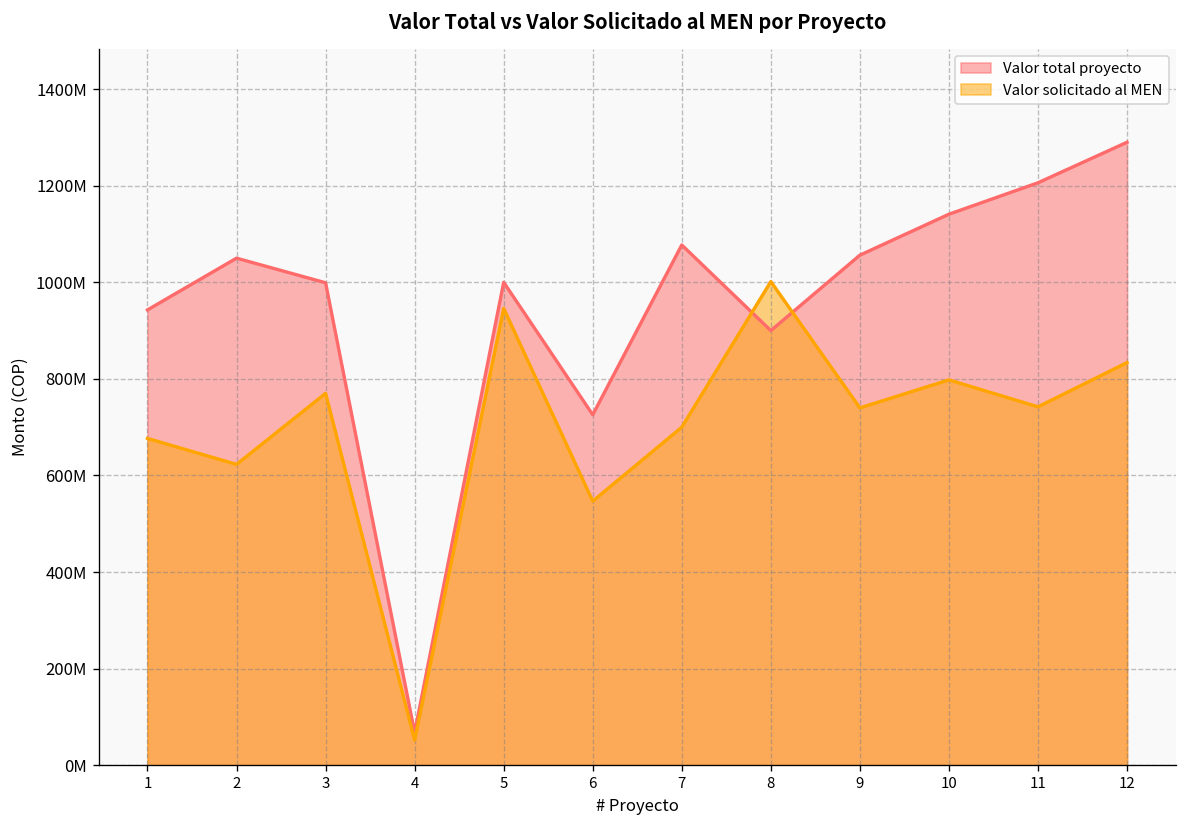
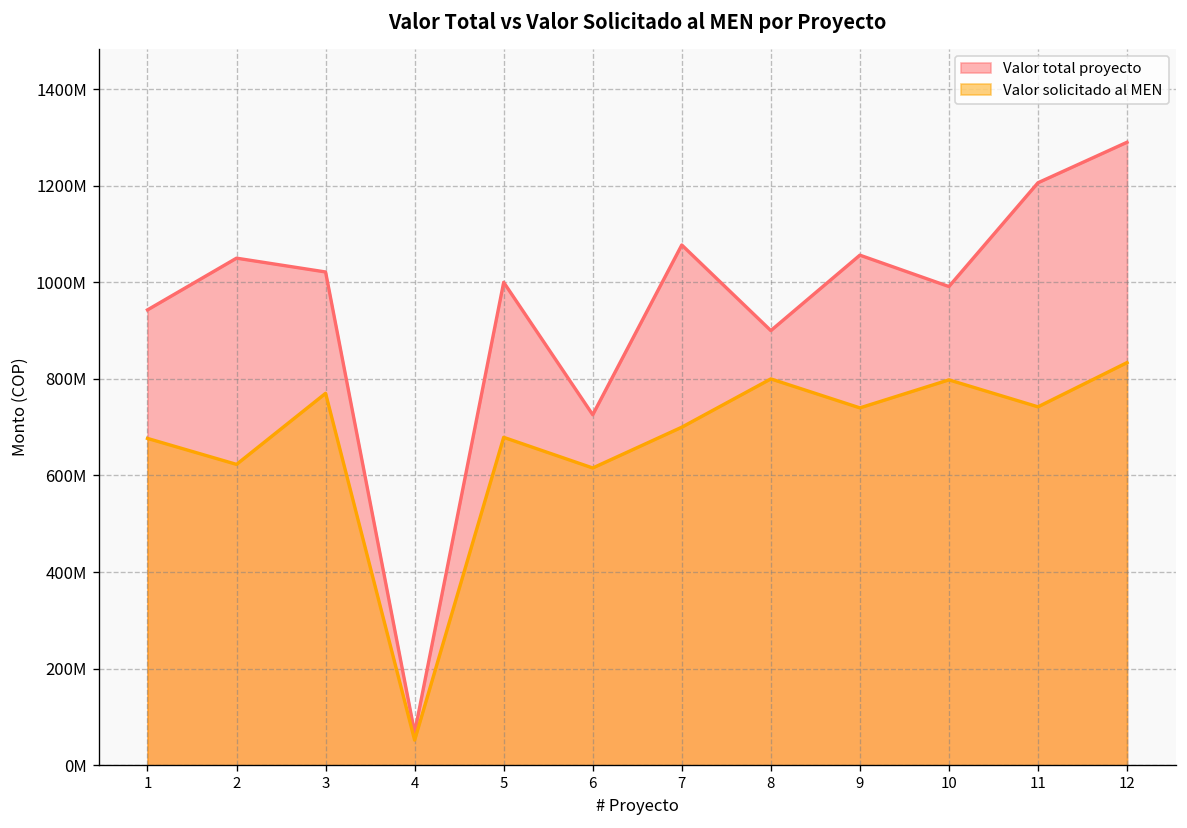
  {
    "Valor total proyecto": {
      "1": 940000000,
      "2": 1050000000,
-     "3": 1000000000,
+     "3": 1020000000,
      "4": 70000000,
      "5": 1000000000,
      "6": 730000000,
      "7": 1080000000,
      "8": 900000000,
      "9": 1060000000,
-     "10": 1140000000,
+     "10": 990000000,
      "11": 1210000000,
      "12": 1290000000
    },
    "Valor solicitado al MEN": {
      "1": 680000000,
      "2": 620000000,
      "3": 770000000,
      "4": 50000000,
-     "5": 950000000,
-     "6": 550000000,
+     "5": 680000000,
+     "6": 620000000,
      "7": 700000000,
-     "8": 1000000000,
+     "8": 800000000,
      "9": 740000000,
      "10": 800000000,
      "11": 740000000,
      "12": 830000000
    }
  }
